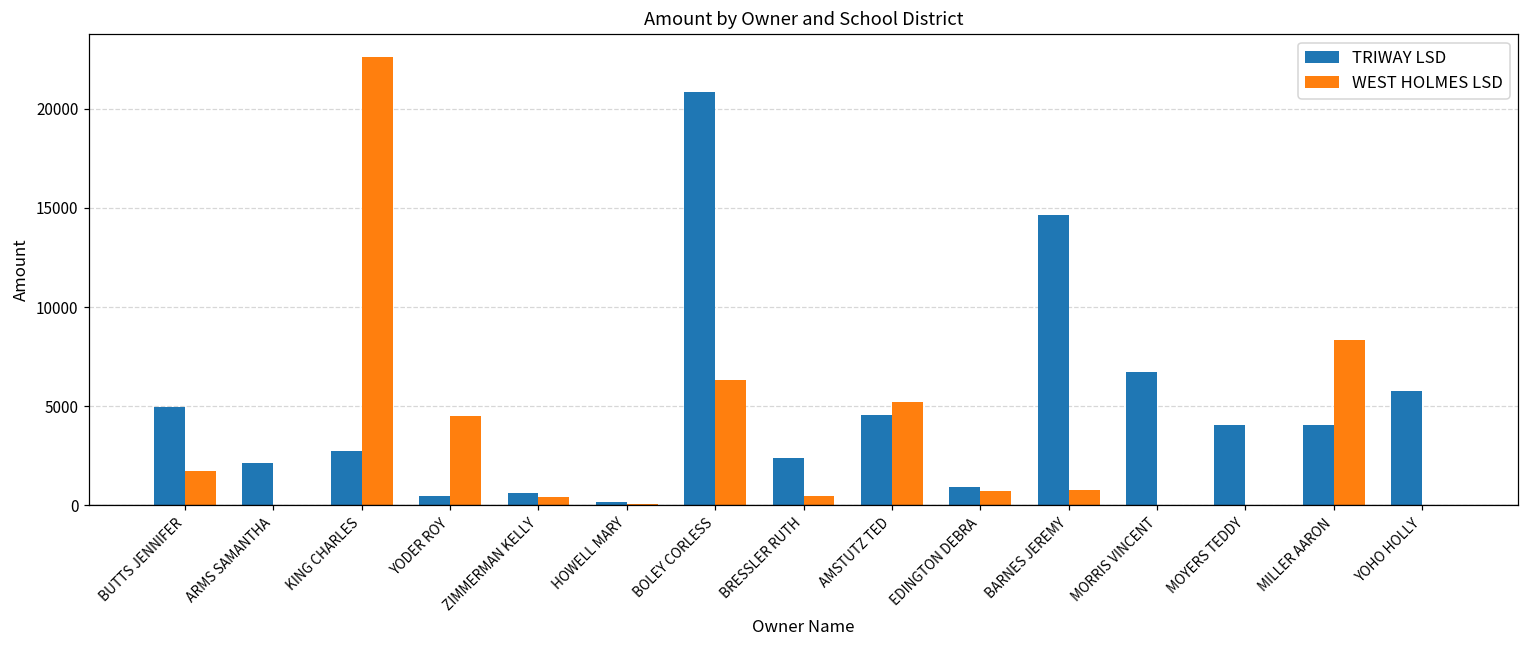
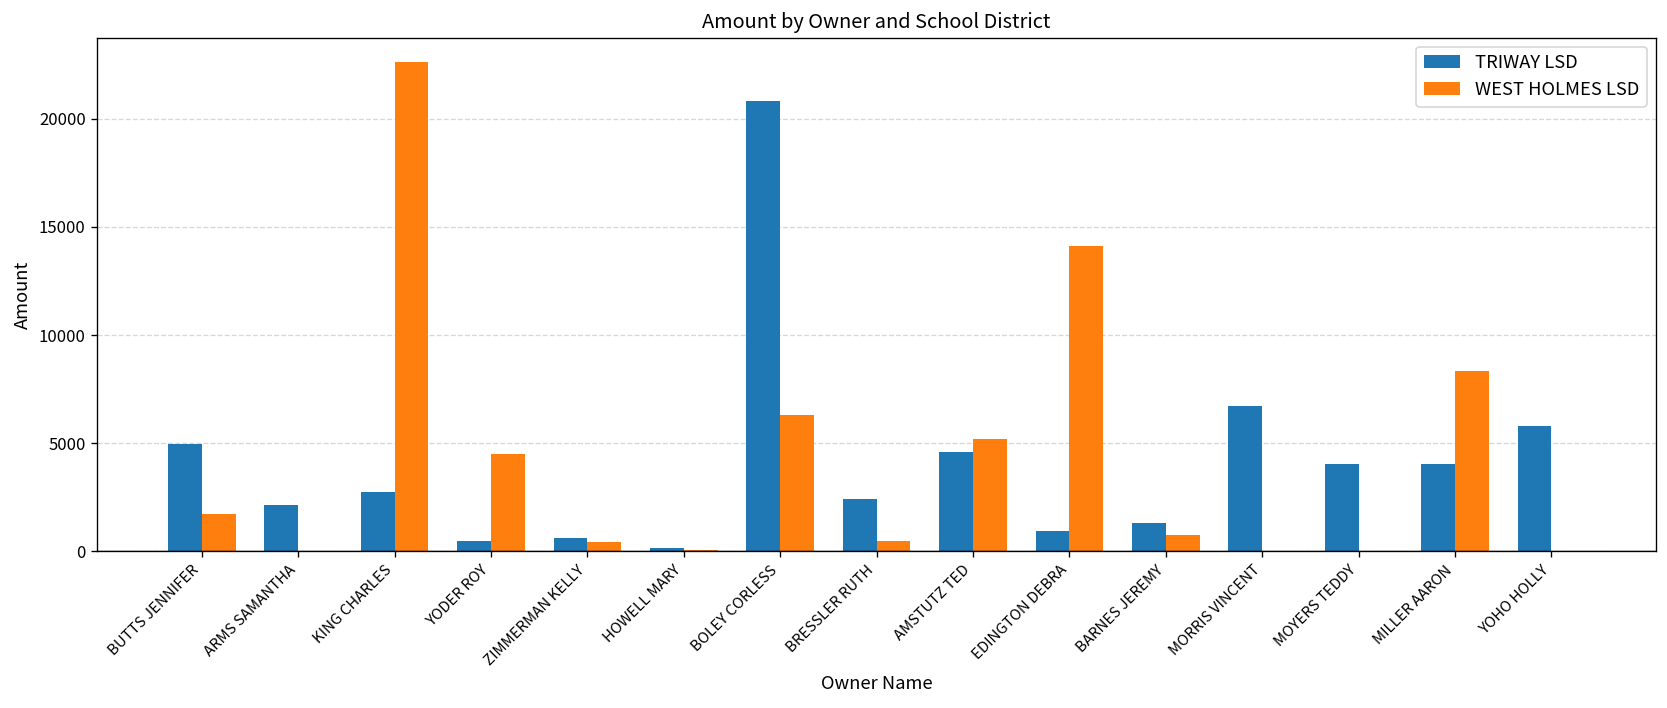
  {
    "TRIWAY LSD": {
      "BUTTS JENNIFER": 5000,
      "ARMS SAMANTHA": 2100,
      "KING CHARLES": 2700,
      "YODER ROY": 500,
      "ZIMMERMAN KELLY": 600,
      "HOWELL MARY": 200,
      "BOLEY CORLESS": 20800,
      "BRESSLER RUTH": 2400,
      "AMSTUTZ TED": 4600,
      "EDINGTON DEBRA": 900,
-     "BARNES JEREMY": 14600,
+     "BARNES JEREMY": 1300,
      "MORRIS VINCENT": 6700,
      "MOYERS TEDDY": 4100,
      "MILLER AARON": 4100,
      "YOHO HOLLY": 5800
    },
    "WEST HOLMES LSD": {
      "BUTTS JENNIFER": 1700,
      "KING CHARLES": 22600,
      "YODER ROY": 4500,
      "ZIMMERMAN KELLY": 400,
      "BOLEY CORLESS": 6300,
      "BRESSLER RUTH": 500,
      "AMSTUTZ TED": 5200,
-     "EDINGTON DEBRA": 700,
+     "EDINGTON DEBRA": 14100,
      "BARNES JEREMY": 800,
      "MORRIS VINCENT": 0,
      "MOYERS TEDDY": 0,
      "MILLER AARON": 8300,
      "YOHO HOLLY": 0
    }
  }
